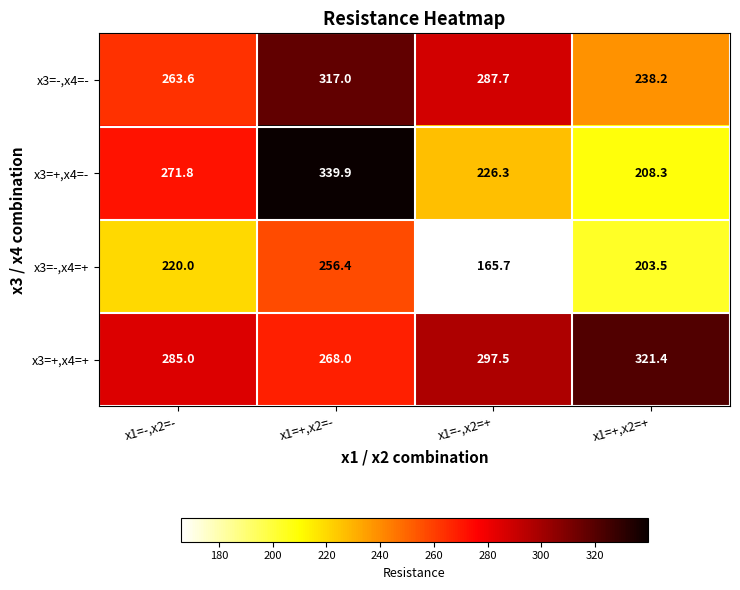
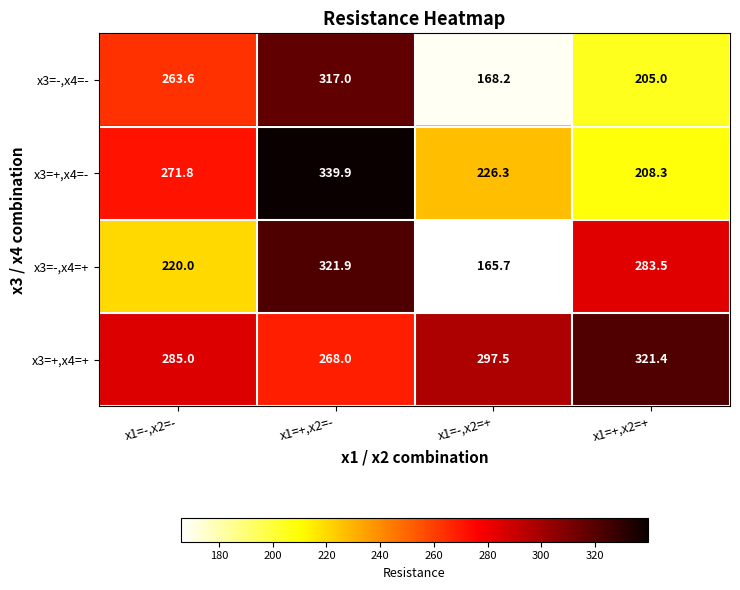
  {
    "x3=-,x4=-": {
      "x1=-,x2=-": 263.6,
      "x1=+,x2=-": 317.0,
-     "x1=-,x2=+": 287.7,
-     "x1=+,x2=+": 238.2
+     "x1=-,x2=+": 168.2,
+     "x1=+,x2=+": 205.0
    },
    "x3=+,x4=-": {
      "x1=-,x2=-": 271.8,
      "x1=+,x2=-": 339.9,
      "x1=-,x2=+": 226.3,
      "x1=+,x2=+": 208.3
    },
    "x3=-,x4=+": {
      "x1=-,x2=-": 220.0,
-     "x1=+,x2=-": 256.4,
+     "x1=+,x2=-": 321.9,
      "x1=-,x2=+": 165.7,
-     "x1=+,x2=+": 203.5
+     "x1=+,x2=+": 283.5
    },
    "x3=+,x4=+": {
      "x1=-,x2=-": 285.0,
      "x1=+,x2=-": 268.0,
      "x1=-,x2=+": 297.5,
      "x1=+,x2=+": 321.4
    }
  }
